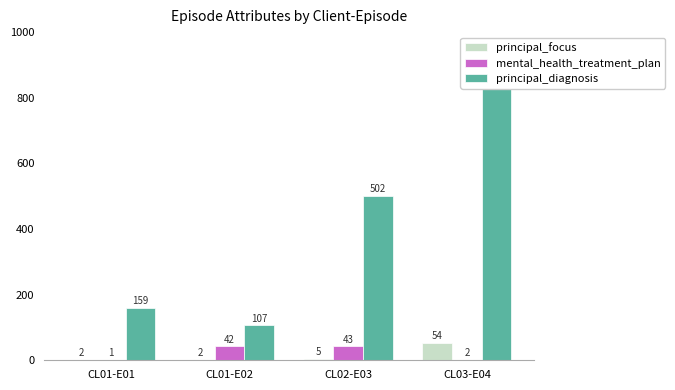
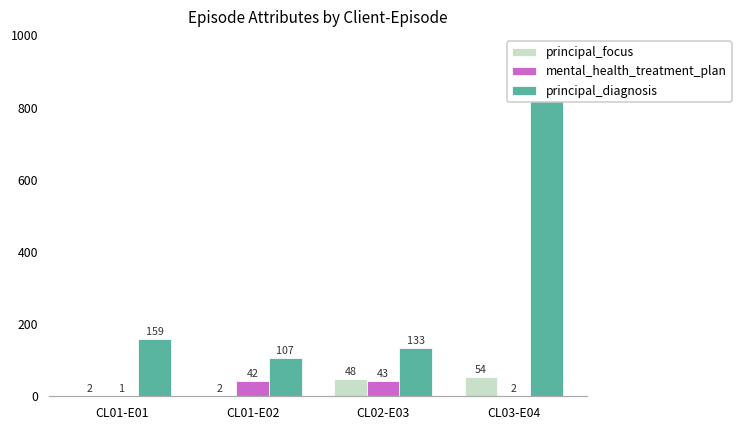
  {
    "principal_focus": {
      "CL01-E01": 2,
      "CL01-E02": 2,
-     "CL02-E03": 5,
+     "CL02-E03": 48,
      "CL03-E04": 54
    },
    "mental_health_treatment_plan": {
      "CL01-E01": 1,
      "CL01-E02": 42,
      "CL02-E03": 43,
      "CL03-E04": 2
    },
    "principal_diagnosis": {
      "CL01-E01": 159,
      "CL01-E02": 107,
-     "CL02-E03": 502
+     "CL02-E03": 133
    }
  }
